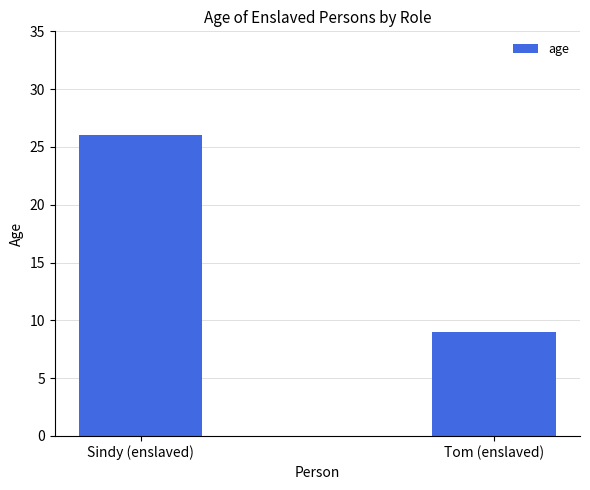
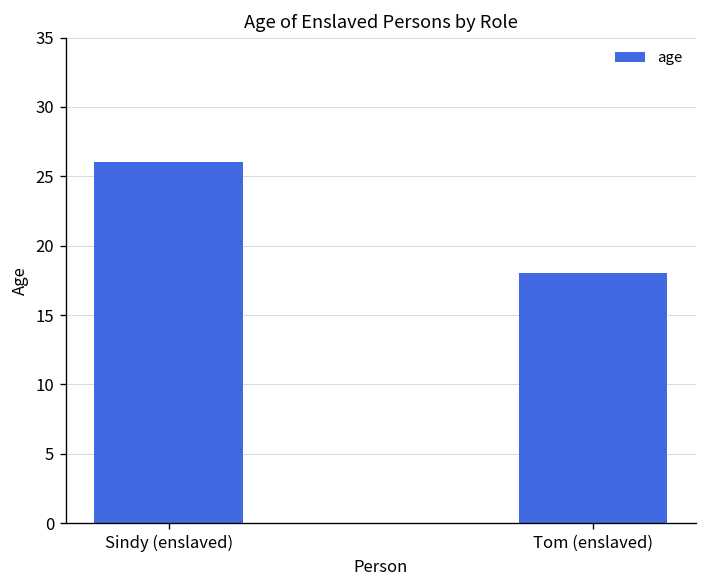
  {
    "Sindy (enslaved)": 26,
-   "Tom (enslaved)": 9
+   "Tom (enslaved)": 18
  }
